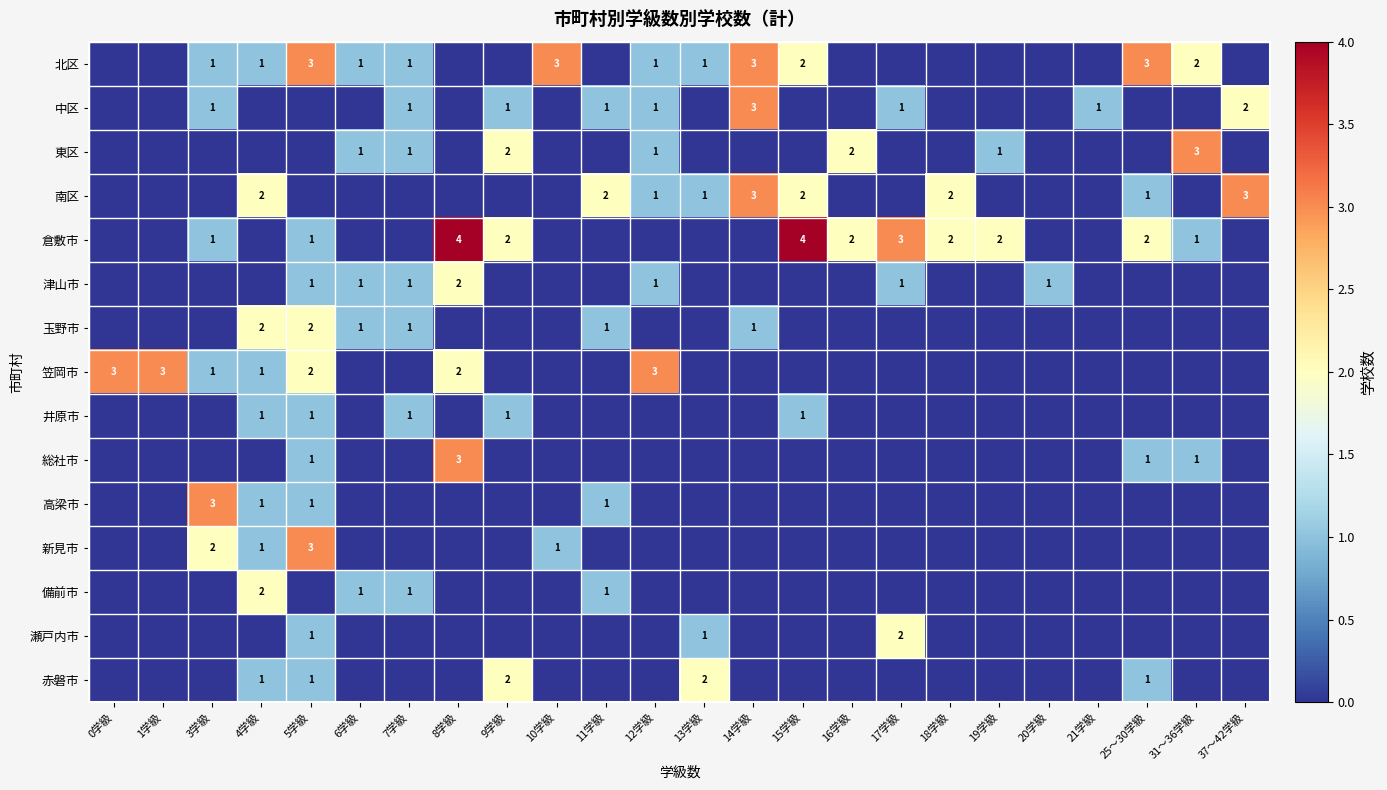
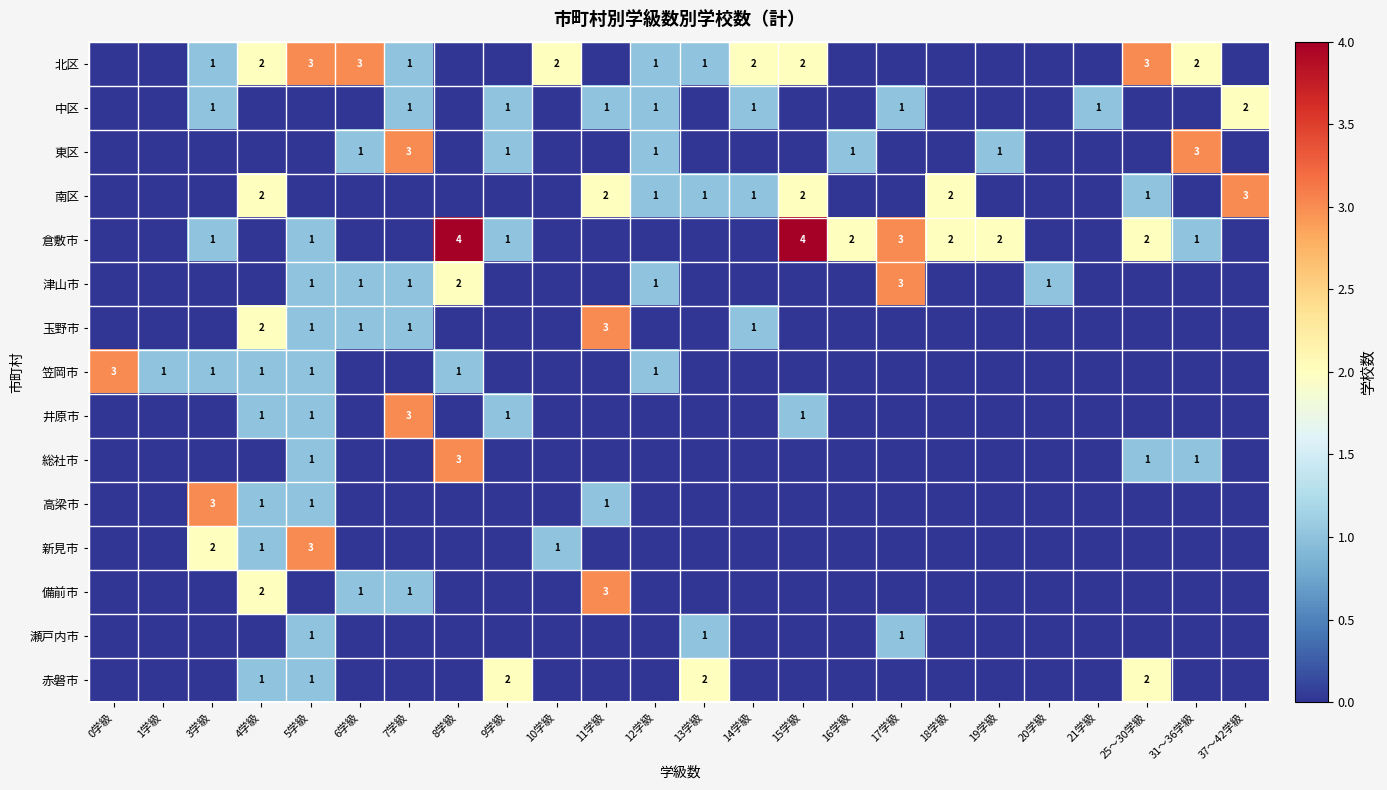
  {
    "北区": {
      "3学級": 1,
-     "4学級": 1,
+     "4学級": 2,
      "5学級": 3,
-     "6学級": 1,
+     "6学級": 3,
      "7学級": 1,
-     "10学級": 3,
+     "10学級": 2,
      "12学級": 1,
      "13学級": 1,
-     "14学級": 3,
+     "14学級": 2,
      "15学級": 2,
      "25～30学級": 3,
      "31～36学級": 2
    },
    "中区": {
      "3学級": 1,
      "7学級": 1,
      "9学級": 1,
      "11学級": 1,
      "12学級": 1,
-     "14学級": 3,
+     "14学級": 1,
      "17学級": 1,
      "21学級": 1,
      "37～42学級": 2
    },
    "東区": {
      "6学級": 1,
-     "7学級": 1,
-     "9学級": 2,
+     "7学級": 3,
+     "9学級": 1,
      "12学級": 1,
-     "16学級": 2,
+     "16学級": 1,
      "19学級": 1,
      "31～36学級": 3
    },
    "南区": {
      "4学級": 2,
      "11学級": 2,
      "12学級": 1,
      "13学級": 1,
-     "14学級": 3,
+     "14学級": 1,
      "15学級": 2,
      "18学級": 2,
      "25～30学級": 1,
      "37～42学級": 3
    },
    "倉敷市": {
      "3学級": 1,
      "5学級": 1,
      "8学級": 4,
-     "9学級": 2,
+     "9学級": 1,
      "15学級": 4,
      "16学級": 2,
      "17学級": 3,
      "18学級": 2,
      "19学級": 2,
      "25～30学級": 2,
      "31～36学級": 1
    },
    "津山市": {
      "5学級": 1,
      "6学級": 1,
      "7学級": 1,
      "8学級": 2,
      "12学級": 1,
-     "17学級": 1,
+     "17学級": 3,
      "20学級": 1
    },
    "玉野市": {
      "4学級": 2,
-     "5学級": 2,
+     "5学級": 1,
      "6学級": 1,
      "7学級": 1,
-     "11学級": 1,
+     "11学級": 3,
      "14学級": 1
    },
    "笠岡市": {
      "0学級": 3,
-     "1学級": 3,
+     "1学級": 1,
      "3学級": 1,
      "4学級": 1,
-     "5学級": 2,
-     "8学級": 2,
-     "12学級": 3
+     "5学級": 1,
+     "8学級": 1,
+     "12学級": 1
    },
    "井原市": {
      "4学級": 1,
      "5学級": 1,
-     "7学級": 1,
+     "7学級": 3,
      "9学級": 1,
      "15学級": 1
    },
    "総社市": {
      "5学級": 1,
      "8学級": 3,
      "25～30学級": 1,
      "31～36学級": 1
    },
    "高梁市": {
      "3学級": 3,
      "4学級": 1,
      "5学級": 1,
      "11学級": 1
    },
    "新見市": {
      "3学級": 2,
      "4学級": 1,
      "5学級": 3,
      "10学級": 1
    },
    "備前市": {
      "4学級": 2,
      "6学級": 1,
      "7学級": 1,
-     "11学級": 1
+     "11学級": 3
    },
    "瀬戸内市": {
      "5学級": 1,
      "13学級": 1,
-     "17学級": 2
+     "17学級": 1
    },
    "赤磐市": {
      "4学級": 1,
      "5学級": 1,
      "9学級": 2,
      "13学級": 2,
-     "25～30学級": 1
+     "25～30学級": 2
    }
  }
